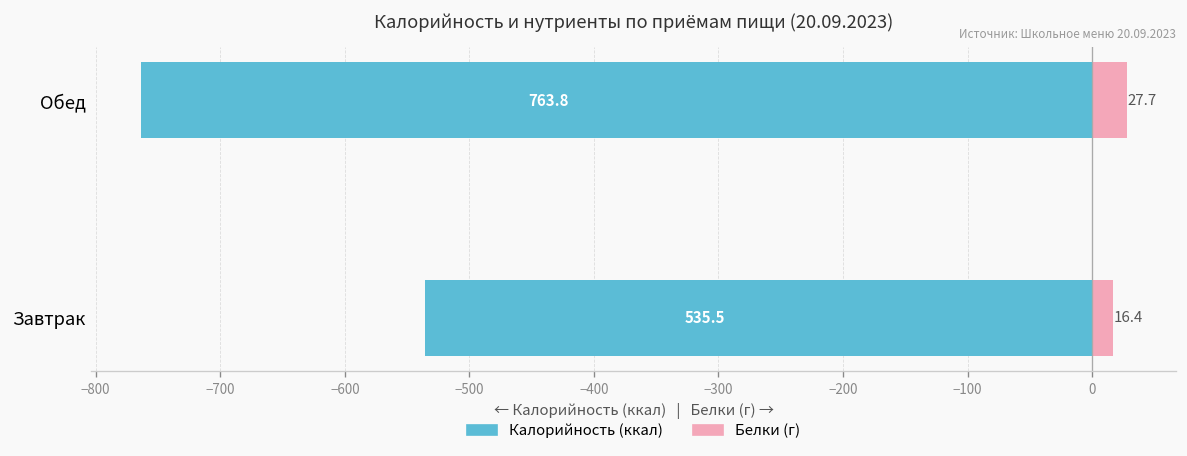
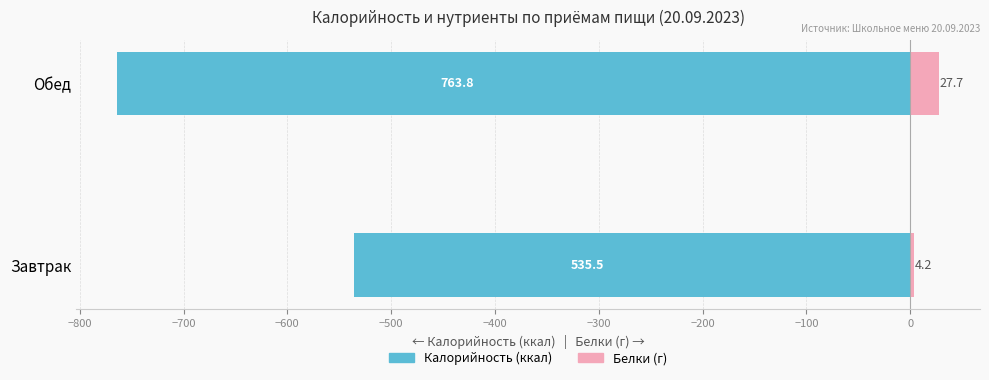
  {
    "Белки (г)": {
      "Обед": 27.7,
-     "Завтрак": 16.4
+     "Завтрак": 4.2
    }
  }
